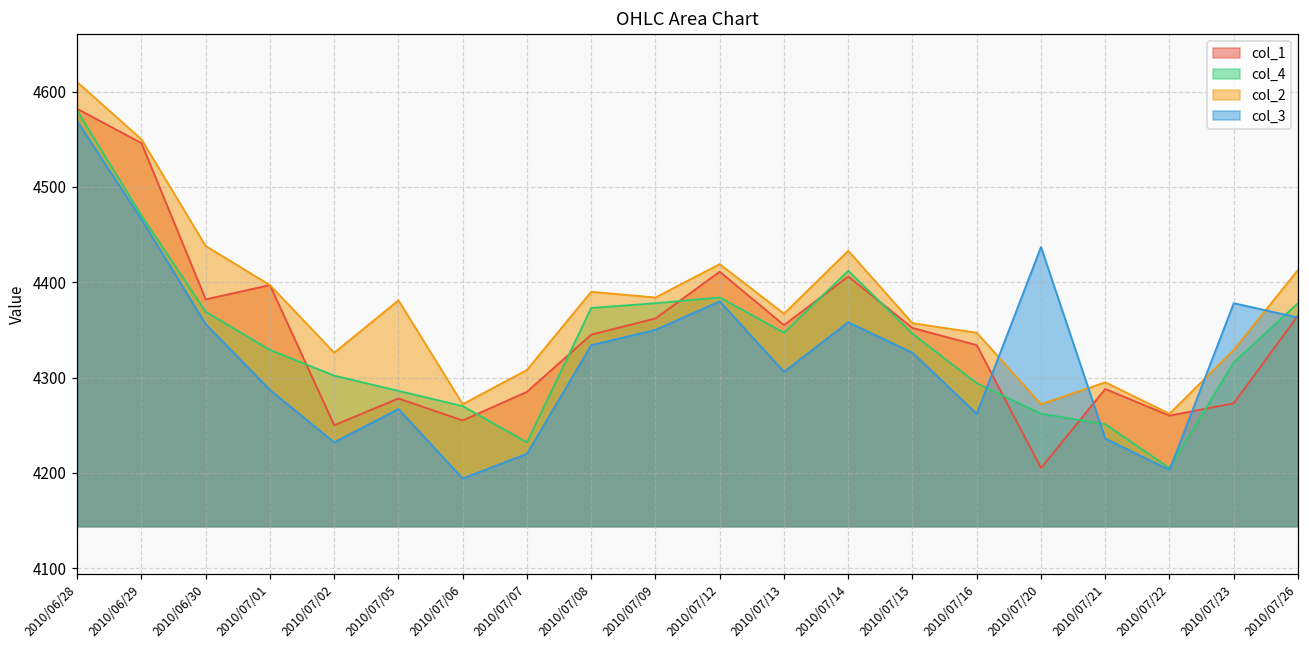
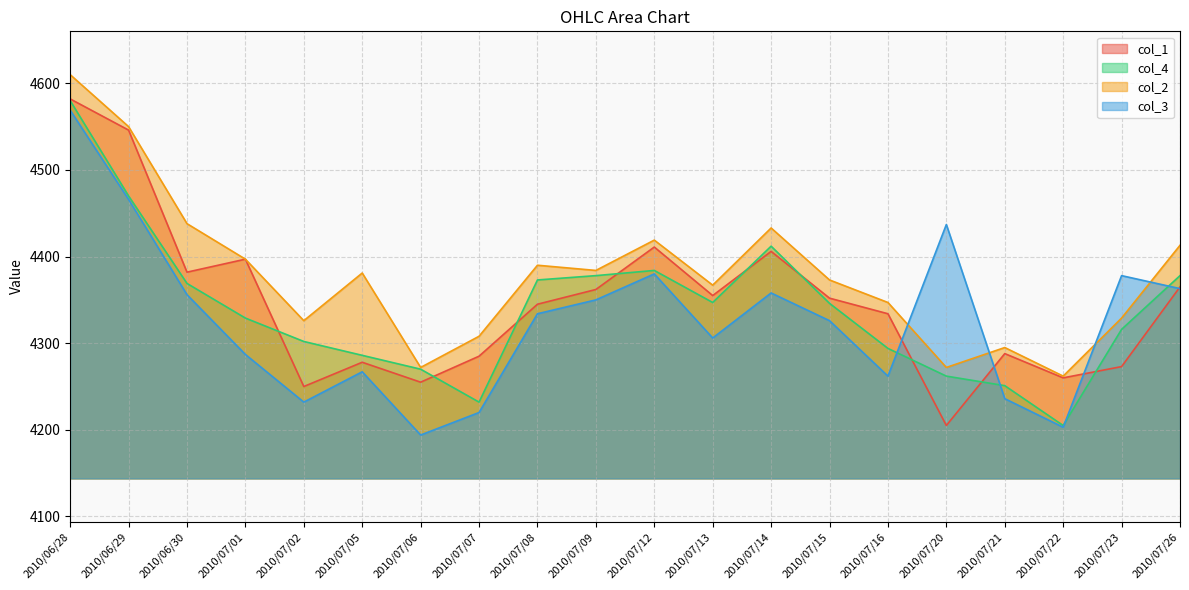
  {
    "col_1": {
      "2010/06/29": 4550,
      "2010/06/30": 4380,
      "2010/07/02": 4250,
      "2010/07/05": 4280,
      "2010/07/06": 4260,
      "2010/07/07": 4290,
      "2010/07/08": 4350,
      "2010/07/09": 4360,
      "2010/07/12": 4410,
      "2010/07/13": 4360,
      "2010/07/14": 4410,
      "2010/07/15": 4350,
      "2010/07/16": 4330,
      "2010/07/20": 4210,
      "2010/07/21": 4290,
      "2010/07/23": 4270
    },
    "col_4": {
      "2010/06/29": 4470,
      "2010/06/30": 4370,
      "2010/07/01": 4330,
      "2010/07/02": 4300,
      "2010/07/05": 4290,
      "2010/07/07": 4230,
      "2010/07/08": 4370,
      "2010/07/09": 4380,
      "2010/07/12": 4380,
      "2010/07/13": 4350,
      "2010/07/14": 4410,
      "2010/07/15": 4350,
      "2010/07/16": 4290,
      "2010/07/20": 4260,
      "2010/07/21": 4250,
      "2010/07/23": 4320,
      "2010/07/26": 4380
    },
    "col_2": {
      "2010/06/28": 4610,
      "2010/06/29": 4550,
      "2010/06/30": 4440,
      "2010/07/02": 4330,
      "2010/07/05": 4380,
      "2010/07/07": 4310,
      "2010/07/08": 4390,
      "2010/07/09": 4380,
      "2010/07/12": 4420,
      "2010/07/13": 4370,
      "2010/07/14": 4430,
-     "2010/07/15": 4360,
+     "2010/07/15": 4370,
      "2010/07/16": 4350,
      "2010/07/20": 4270,
      "2010/07/21": 4300,
      "2010/07/23": 4330,
      "2010/07/26": 4410
    },
    "col_3": {
      "2010/06/28": 4570,
      "2010/06/29": 4470,
      "2010/06/30": 4360,
      "2010/07/01": 4290,
      "2010/07/02": 4230,
      "2010/07/05": 4270,
      "2010/07/06": 4190,
      "2010/07/07": 4220,
      "2010/07/08": 4330,
      "2010/07/09": 4350,
      "2010/07/12": 4380,
      "2010/07/13": 4310,
      "2010/07/14": 4360,
      "2010/07/15": 4330,
      "2010/07/16": 4260,
      "2010/07/20": 4440,
      "2010/07/21": 4240,
      "2010/07/23": 4380
    }
  }
